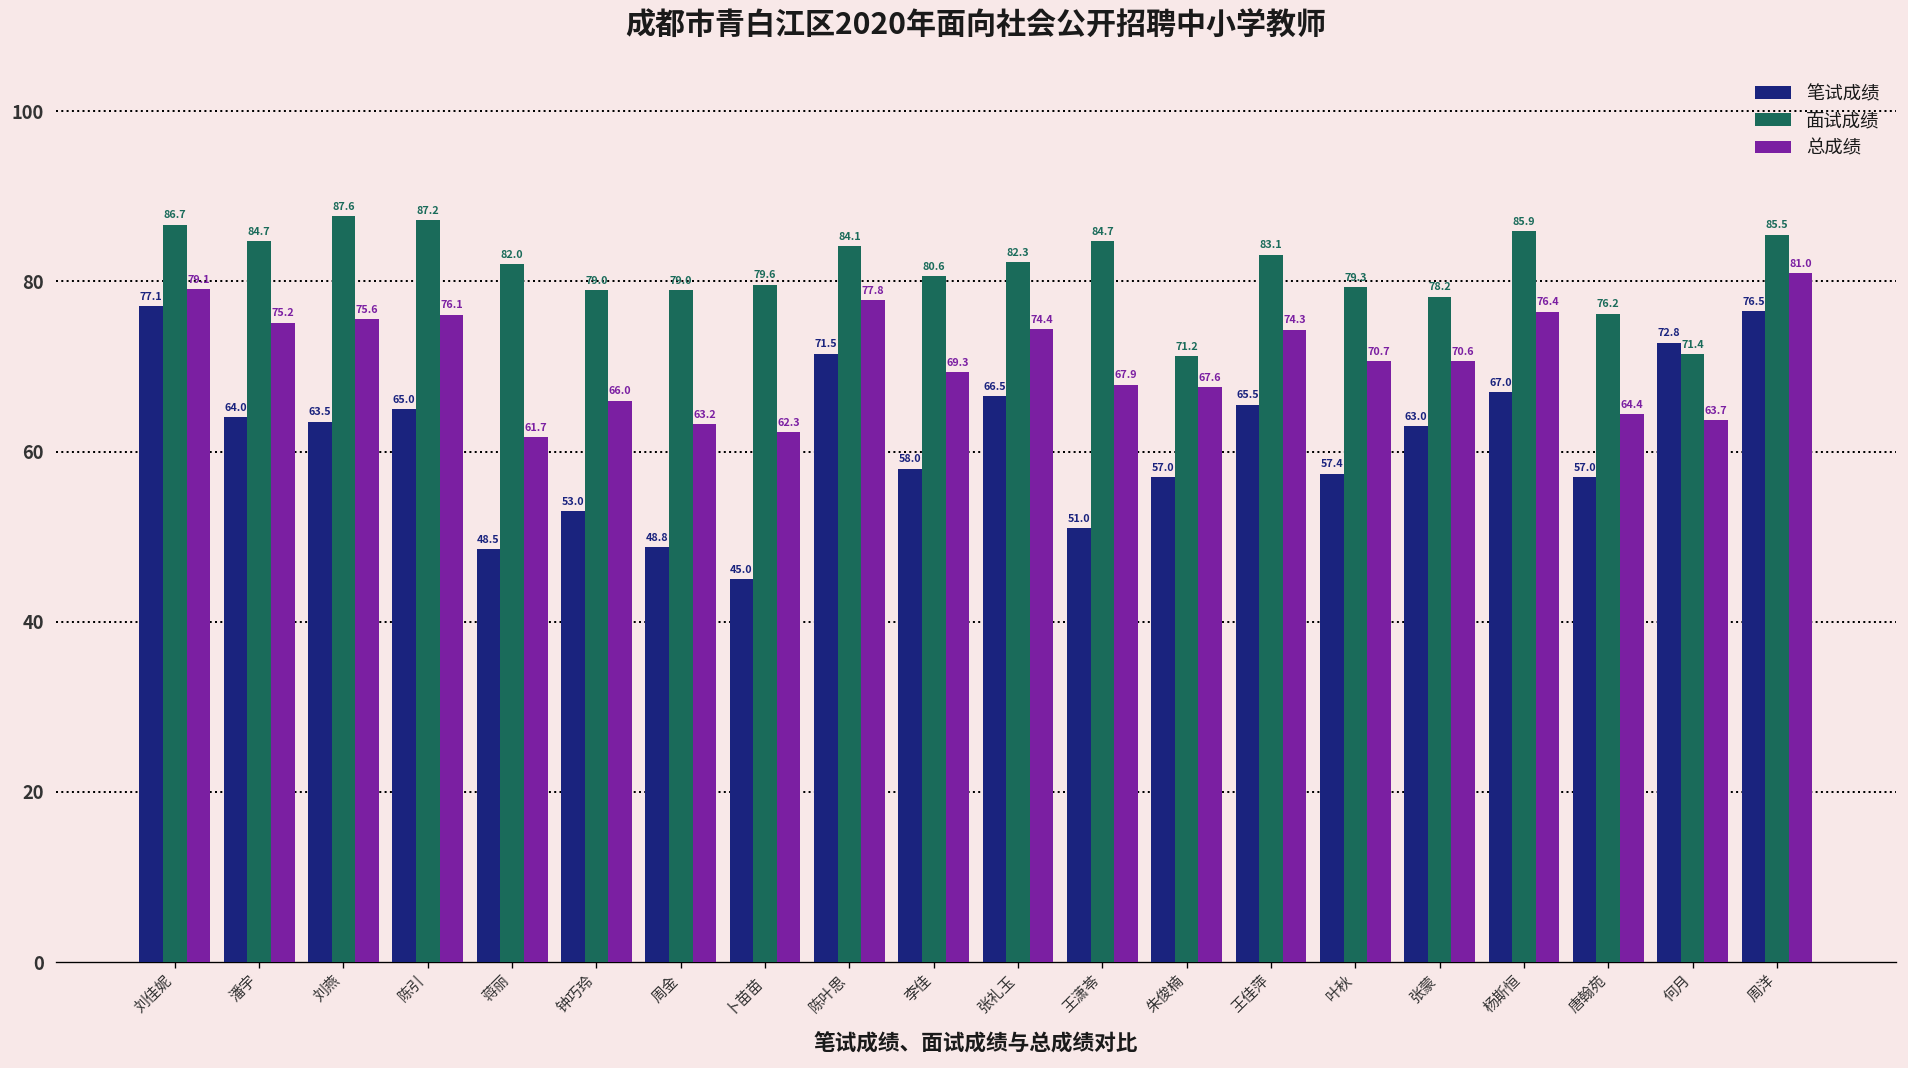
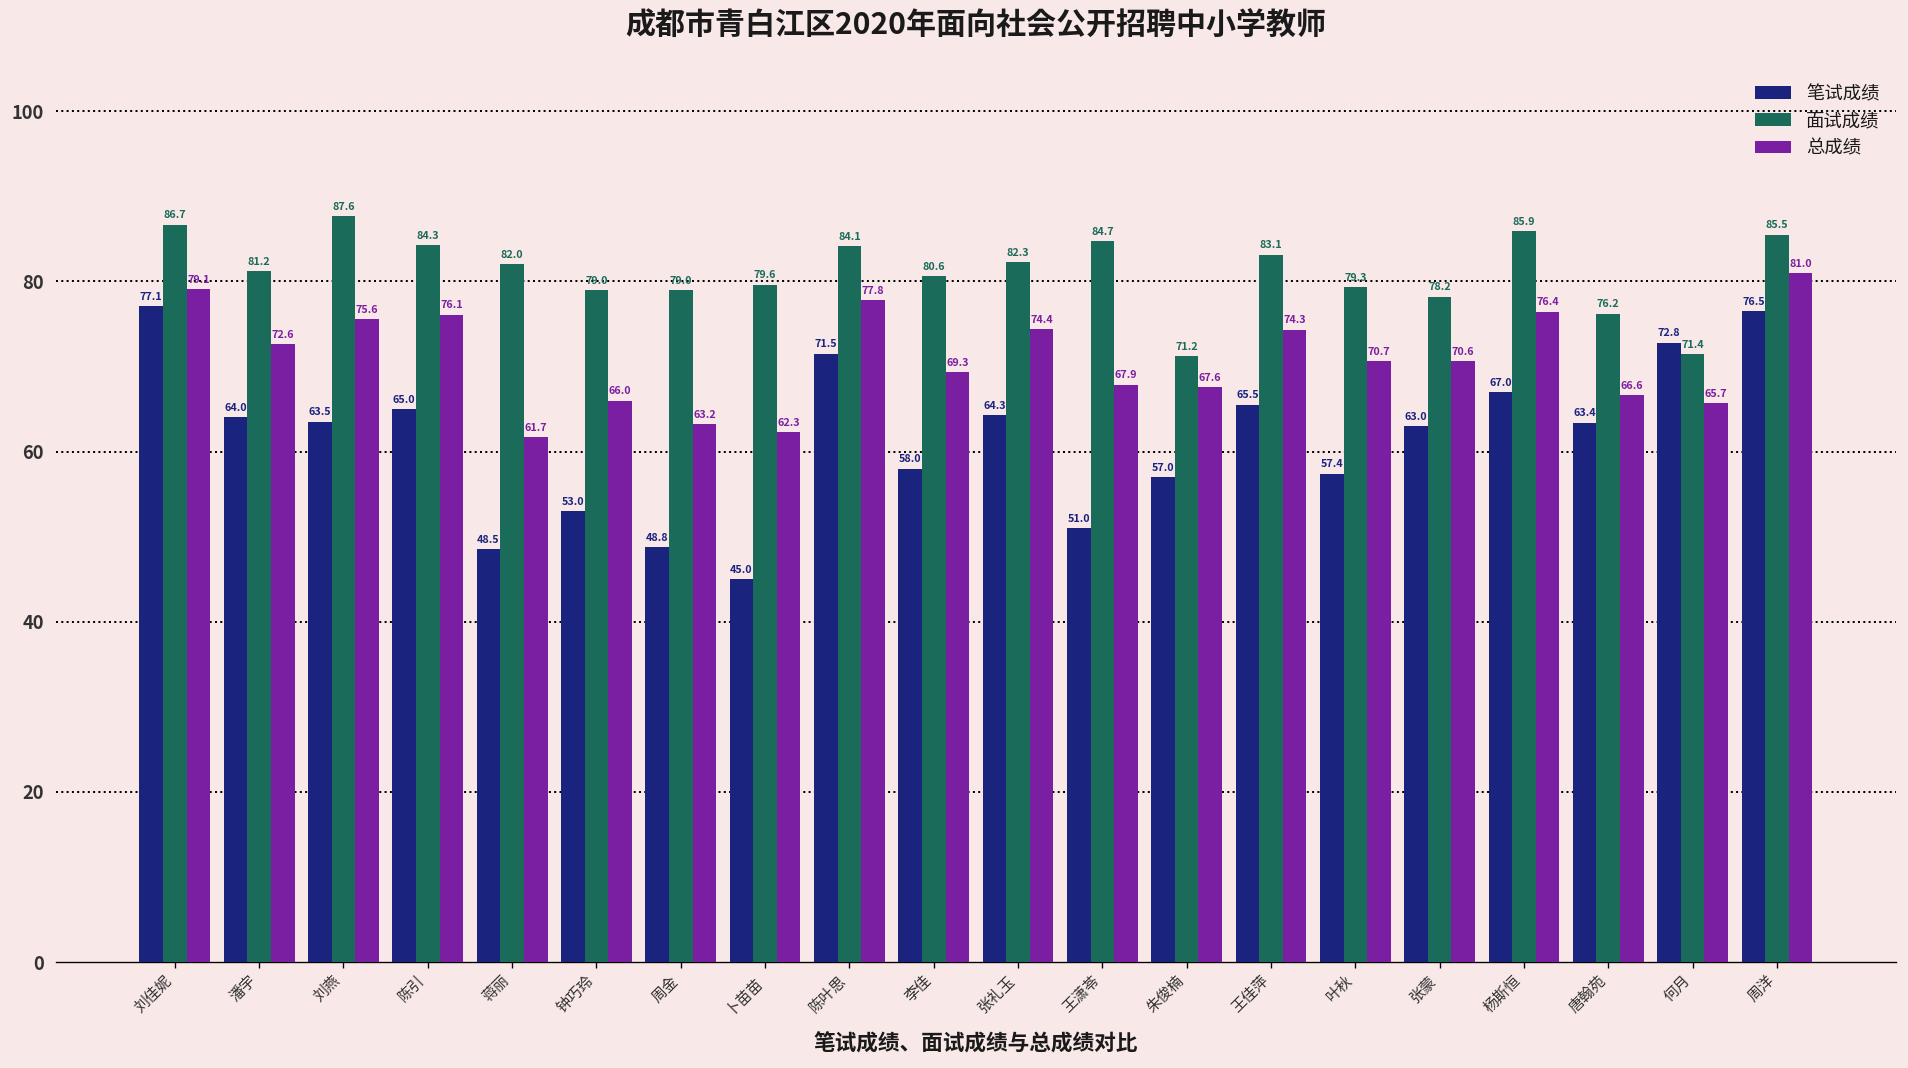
  {
    "笔试成绩": {
      "刘佳妮": 77.1,
      "潘宇": 64.0,
      "刘燕": 63.5,
      "陈引": 65.0,
      "蒋丽": 48.5,
      "钟巧玲": 53.0,
      "周金": 48.8,
      "卜苗苗": 45.0,
      "陈叶思": 71.5,
      "李佳": 58.0,
-     "张礼玉": 66.5,
+     "张礼玉": 64.3,
      "王潇苓": 51.0,
      "朱俊楠": 57.0,
      "王佳萍": 65.5,
      "叶秋": 57.4,
      "张蒙": 63.0,
      "杨斯恒": 67.0,
-     "唐翰苑": 57.0,
+     "唐翰苑": 63.4,
      "何月": 72.8,
      "周洋": 76.5
    },
    "面试成绩": {
      "刘佳妮": 86.7,
-     "潘宇": 84.7,
+     "潘宇": 81.2,
      "刘燕": 87.6,
-     "陈引": 87.2,
+     "陈引": 84.3,
      "蒋丽": 82.0,
      "钟巧玲": 79.0,
      "周金": 79.0,
      "卜苗苗": 79.6,
      "陈叶思": 84.1,
      "李佳": 80.6,
      "张礼玉": 82.3,
      "王潇苓": 84.7,
      "朱俊楠": 71.2,
      "王佳萍": 83.1,
      "叶秋": 79.3,
      "张蒙": 78.2,
      "杨斯恒": 85.9,
      "唐翰苑": 76.2,
      "何月": 71.4,
      "周洋": 85.5
    },
    "总成绩": {
      "刘佳妮": 79.1,
-     "潘宇": 75.2,
+     "潘宇": 72.6,
      "刘燕": 75.6,
      "陈引": 76.1,
      "蒋丽": 61.7,
      "钟巧玲": 66.0,
      "周金": 63.2,
      "卜苗苗": 62.3,
      "陈叶思": 77.8,
      "李佳": 69.3,
      "张礼玉": 74.4,
      "王潇苓": 67.9,
      "朱俊楠": 67.6,
      "王佳萍": 74.3,
      "叶秋": 70.7,
      "张蒙": 70.6,
      "杨斯恒": 76.4,
-     "唐翰苑": 64.4,
-     "何月": 63.7,
+     "唐翰苑": 66.6,
+     "何月": 65.7,
      "周洋": 81.0
    }
  }
